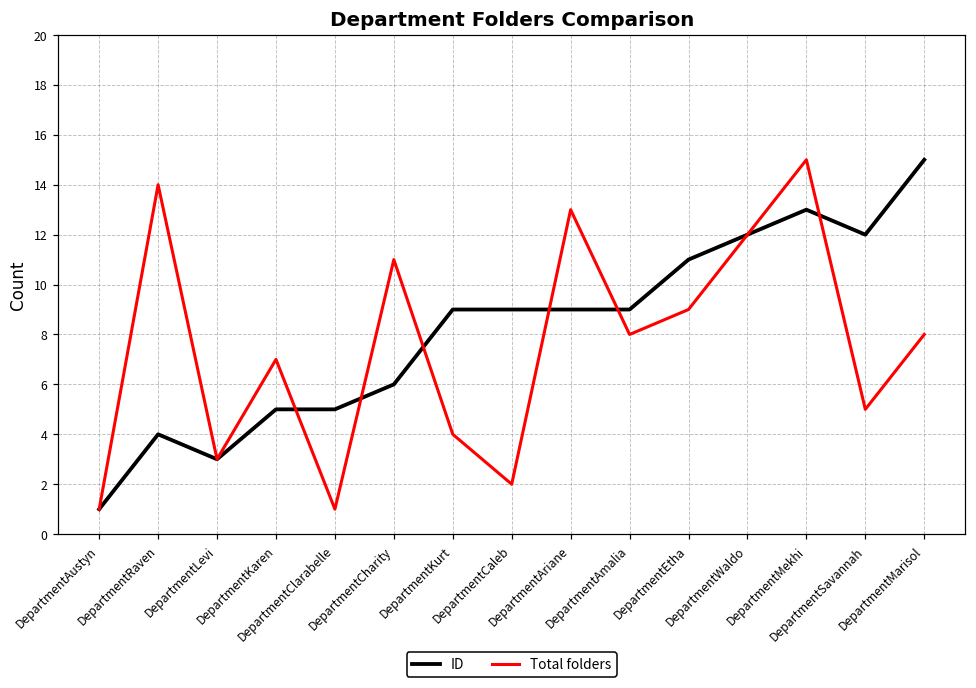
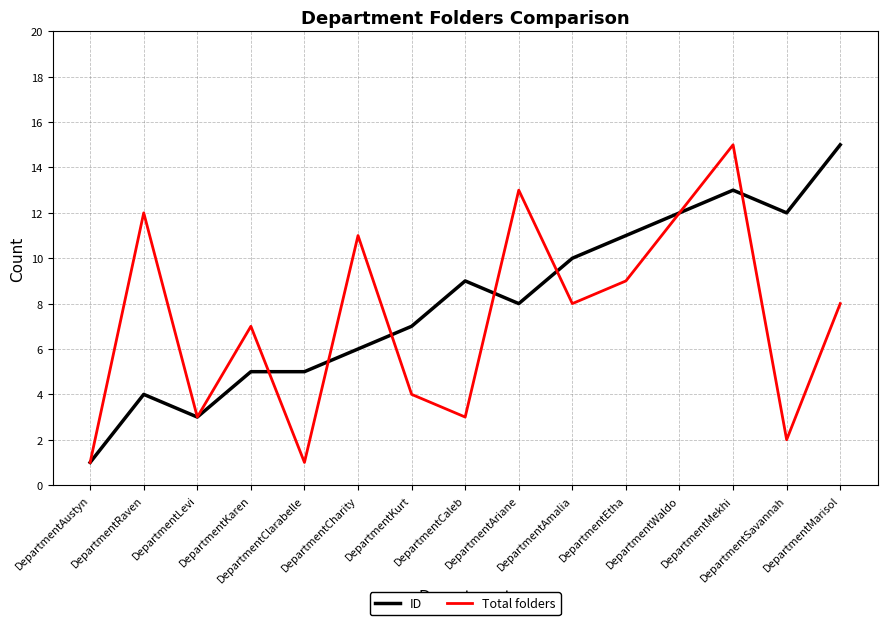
  {
    "ID": {
      "DepartmentRaven": 4,
      "DepartmentKaren": 5,
      "DepartmentClarabelle": 5,
      "DepartmentCharity": 6,
-     "DepartmentKurt": 9,
+     "DepartmentKurt": 7,
      "DepartmentCaleb": 9,
-     "DepartmentAriane": 9,
-     "DepartmentAmalia": 9,
+     "DepartmentAriane": 8,
+     "DepartmentAmalia": 10,
      "DepartmentEtha": 11,
      "DepartmentMekhi": 13,
      "DepartmentSavannah": 12,
      "DepartmentMarisol": 15
    },
    "Total folders": {
-     "DepartmentRaven": 14,
+     "DepartmentRaven": 12,
      "DepartmentKaren": 7,
      "DepartmentClarabelle": 1,
      "DepartmentCharity": 11,
      "DepartmentKurt": 4,
-     "DepartmentCaleb": 2,
+     "DepartmentCaleb": 3,
      "DepartmentAriane": 13,
      "DepartmentAmalia": 8,
      "DepartmentEtha": 9,
      "DepartmentMekhi": 15,
-     "DepartmentSavannah": 5,
+     "DepartmentSavannah": 2,
      "DepartmentMarisol": 8
    }
  }
